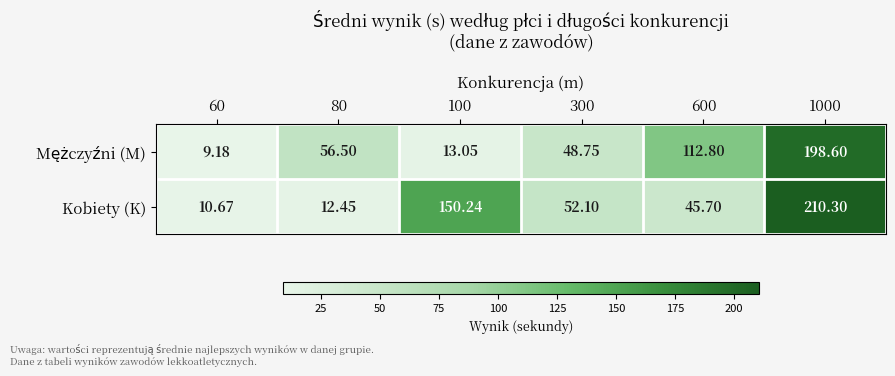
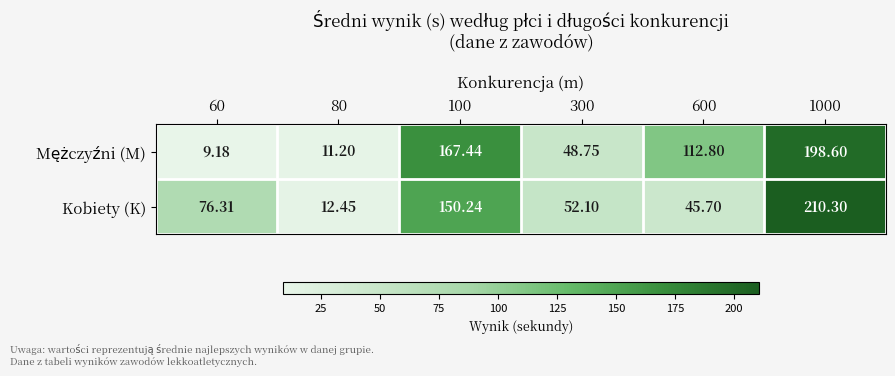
  {
    "Mężczyźni (M)": {
      "60": 9.18,
-     "80": 56.50,
-     "100": 13.05,
+     "80": 11.20,
+     "100": 167.44,
      "300": 48.75,
      "600": 112.80,
      "1000": 198.60
    },
    "Kobiety (K)": {
-     "60": 10.67,
+     "60": 76.31,
      "80": 12.45,
      "100": 150.24,
      "300": 52.10,
      "600": 45.70,
      "1000": 210.30
    }
  }
